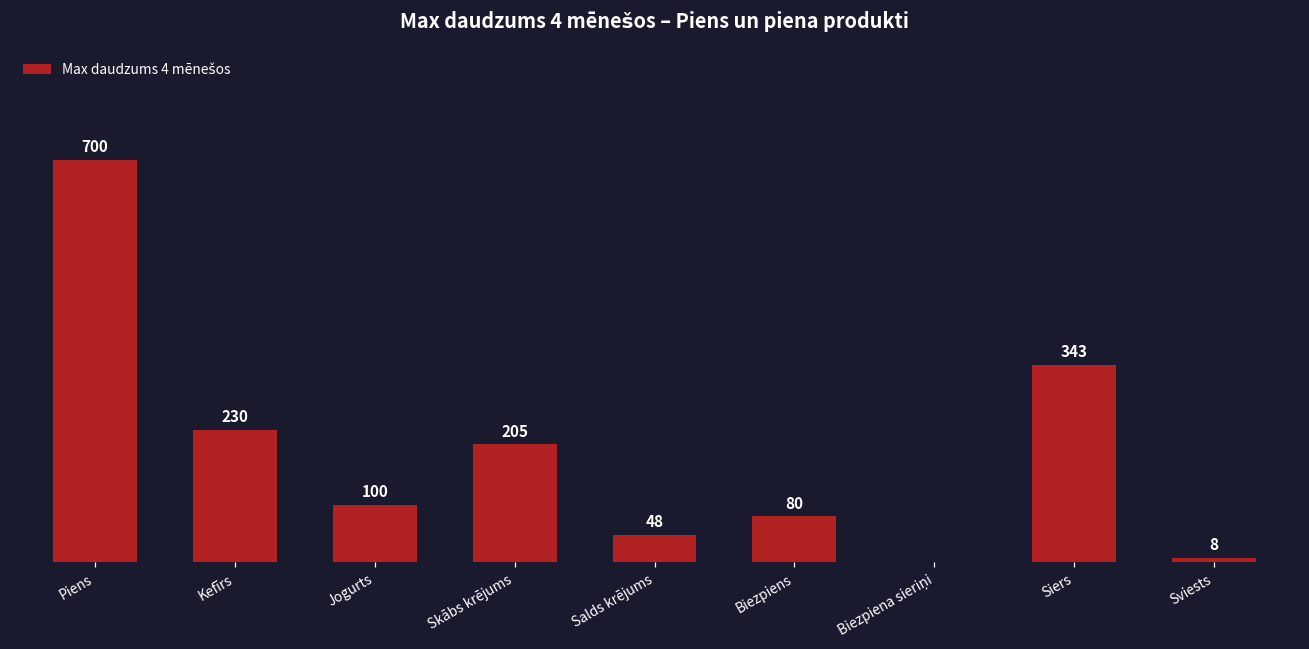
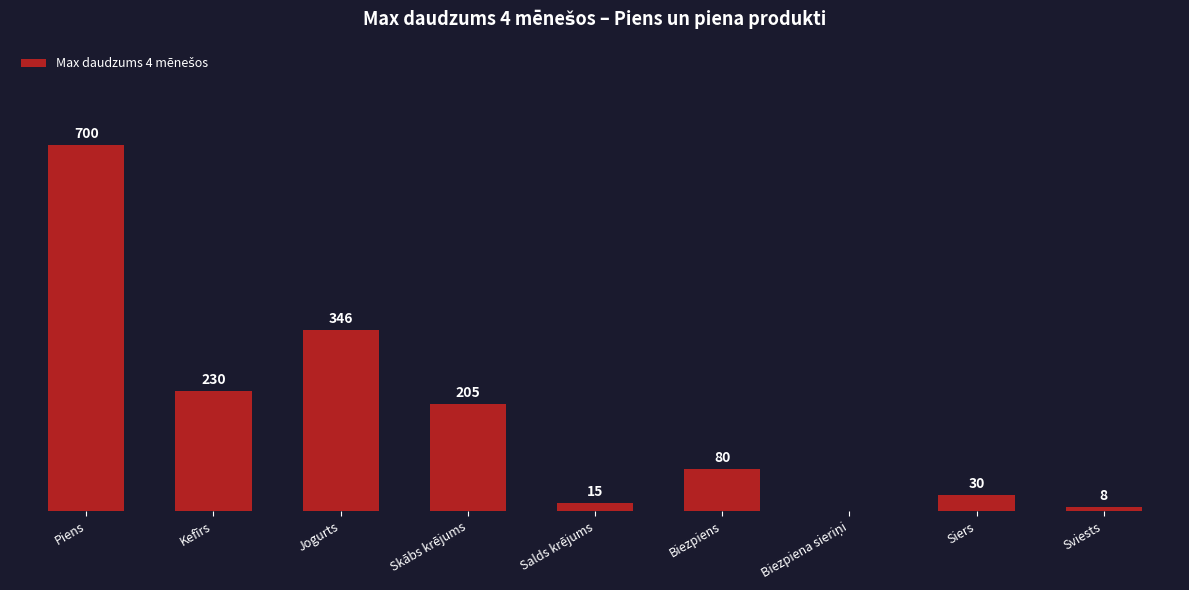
  {
    "Piens": 700,
    "Kefīrs": 230,
-   "Jogurts": 100,
+   "Jogurts": 346,
    "Skābs krējums": 205,
-   "Salds krējums": 48,
+   "Salds krējums": 15,
    "Biezpiens": 80,
-   "Siers": 343,
+   "Siers": 30,
    "Sviests": 8
  }
